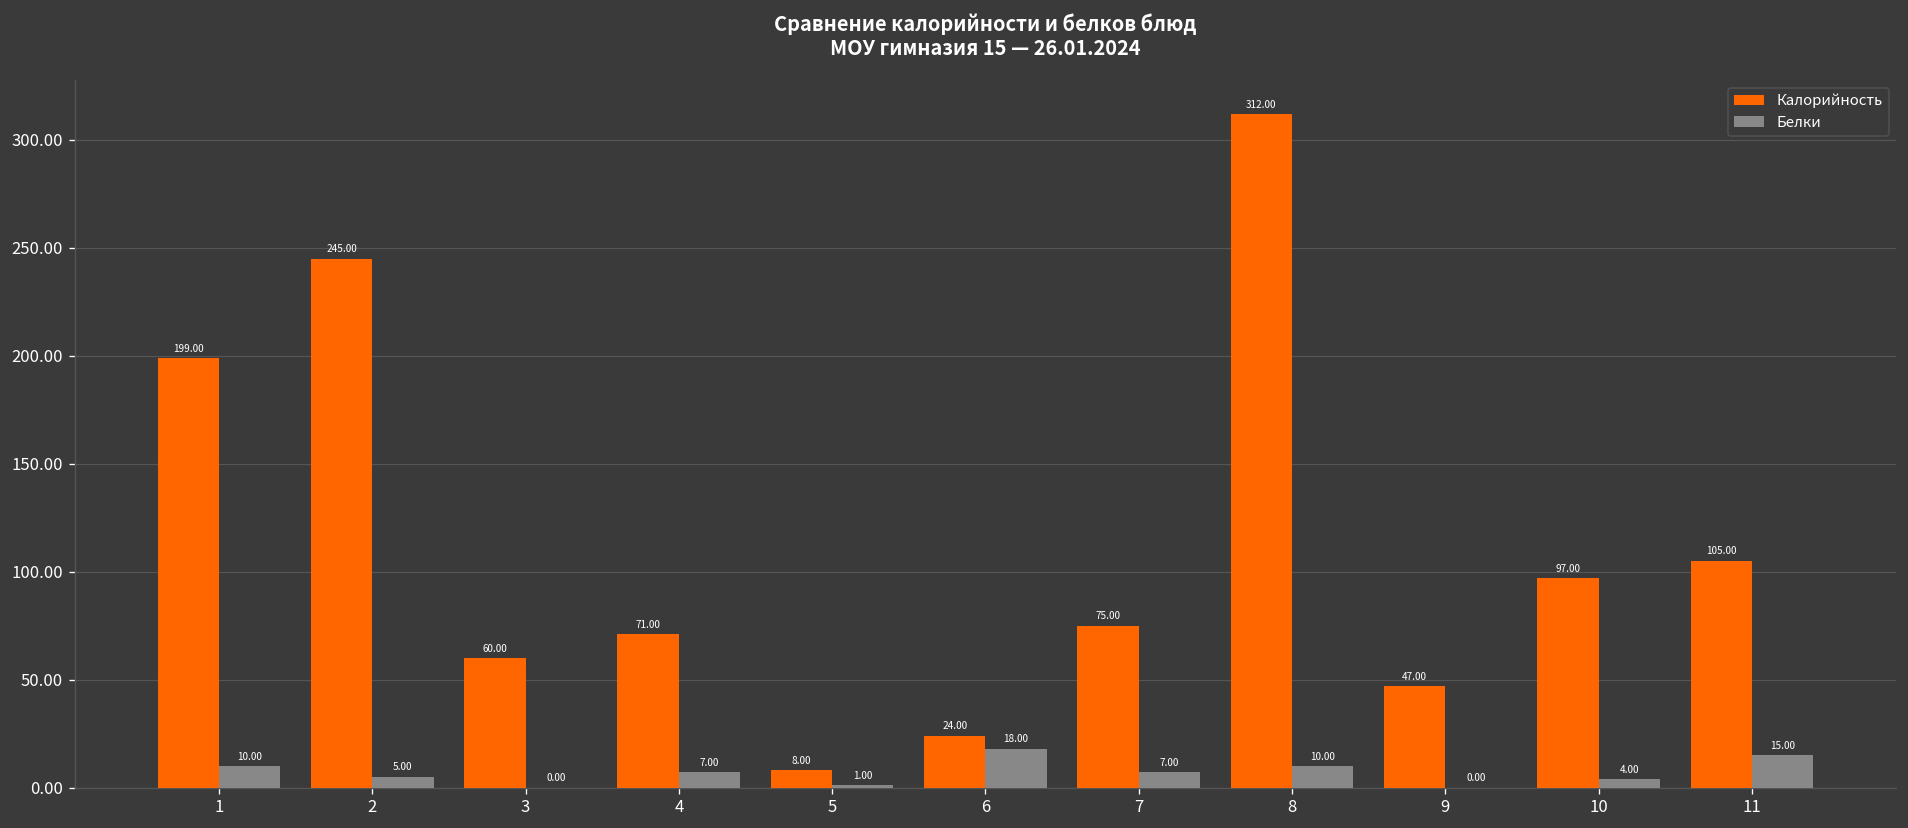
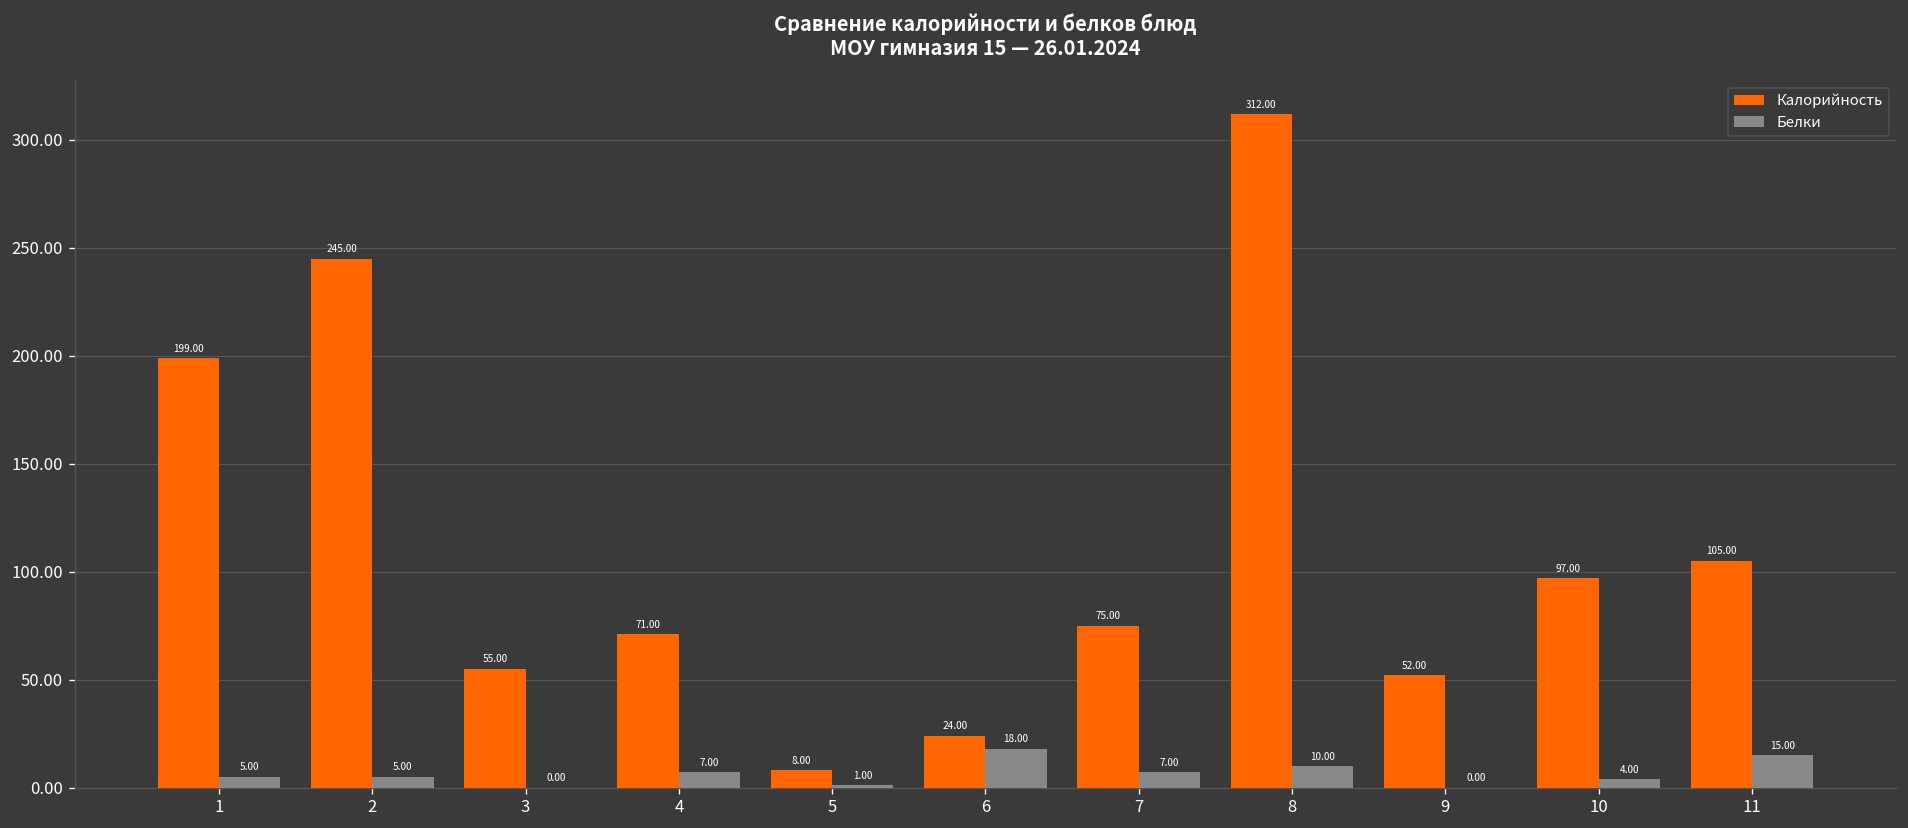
  {
    "Калорийность": {
      "1": 199.00,
      "2": 245.00,
-     "3": 60.00,
+     "3": 55.00,
      "4": 71.00,
      "5": 8.00,
      "6": 24.00,
      "7": 75.00,
      "8": 312.00,
-     "9": 47.00,
+     "9": 52.00,
      "10": 97.00,
      "11": 105.00
    },
    "Белки": {
-     "1": 10.00,
+     "1": 5.00,
      "2": 5.00,
      "3": 0.00,
      "4": 7.00,
      "5": 1.00,
      "6": 18.00,
      "7": 7.00,
      "8": 10.00,
      "9": 0.00,
      "10": 4.00,
      "11": 15.00
    }
  }
